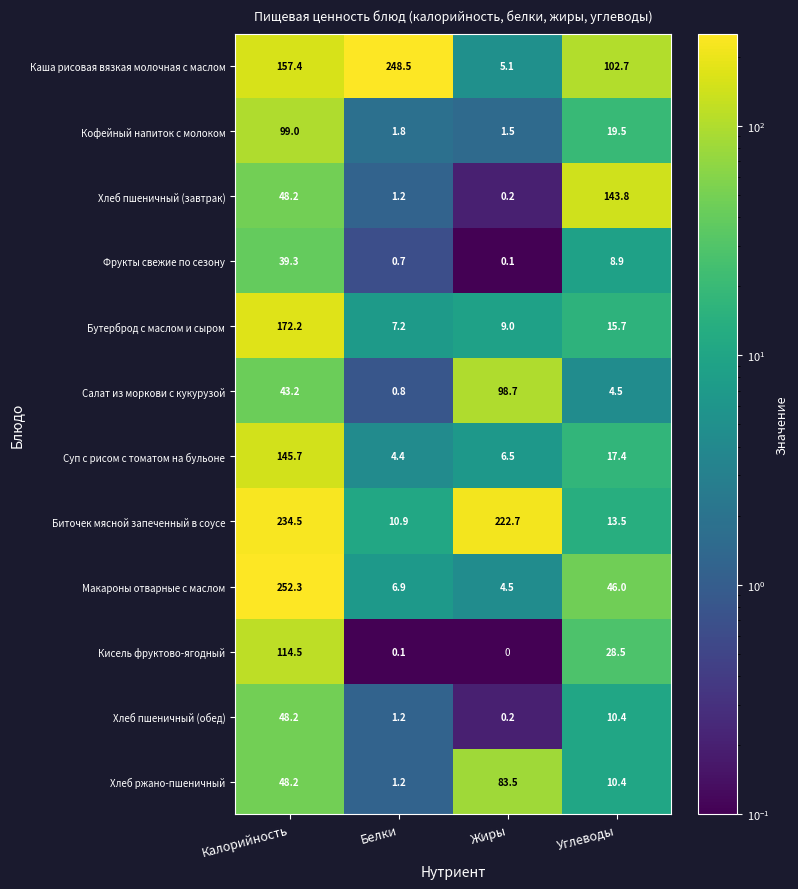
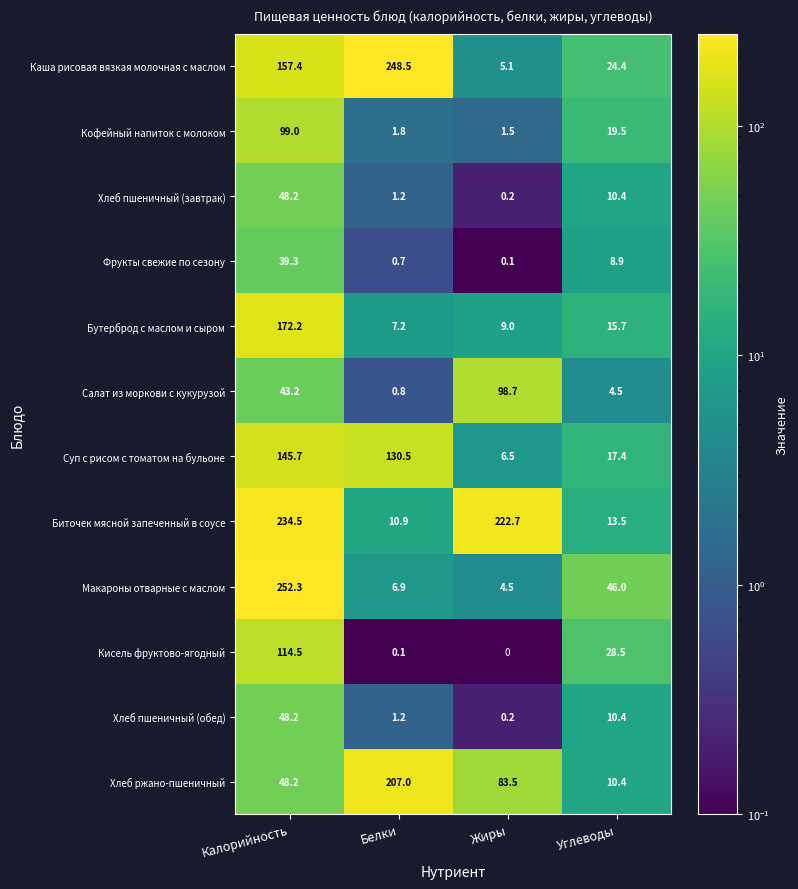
  {
    "Каша рисовая вязкая молочная с маслом": {
      "Калорийность": 157.4,
      "Белки": 248.5,
      "Жиры": 5.1,
-     "Углеводы": 102.7
+     "Углеводы": 24.4
    },
    "Кофейный напиток с молоком": {
      "Калорийность": 99.0,
      "Белки": 1.8,
      "Жиры": 1.5,
      "Углеводы": 19.5
    },
    "Хлеб пшеничный (завтрак)": {
      "Калорийность": 48.2,
      "Белки": 1.2,
      "Жиры": 0.2,
-     "Углеводы": 143.8
+     "Углеводы": 10.4
    },
    "Фрукты свежие по сезону": {
      "Калорийность": 39.3,
      "Белки": 0.7,
      "Жиры": 0.1,
      "Углеводы": 8.9
    },
    "Бутерброд с маслом и сыром": {
      "Калорийность": 172.2,
      "Белки": 7.2,
      "Жиры": 9.0,
      "Углеводы": 15.7
    },
    "Салат из моркови с кукурузой": {
      "Калорийность": 43.2,
      "Белки": 0.8,
      "Жиры": 98.7,
      "Углеводы": 4.5
    },
    "Суп с рисом с томатом на бульоне": {
      "Калорийность": 145.7,
-     "Белки": 4.4,
+     "Белки": 130.5,
      "Жиры": 6.5,
      "Углеводы": 17.4
    },
    "Биточек мясной запеченный в соусе": {
      "Калорийность": 234.5,
      "Белки": 10.9,
      "Жиры": 222.7,
      "Углеводы": 13.5
    },
    "Макароны отварные с маслом": {
      "Калорийность": 252.3,
      "Белки": 6.9,
      "Жиры": 4.5,
      "Углеводы": 46.0
    },
    "Кисель фруктово-ягодный": {
      "Калорийность": 114.5,
      "Белки": 0.1,
      "Жиры": 0,
      "Углеводы": 28.5
    },
    "Хлеб пшеничный (обед)": {
      "Калорийность": 48.2,
      "Белки": 1.2,
      "Жиры": 0.2,
      "Углеводы": 10.4
    },
    "Хлеб ржано-пшеничный": {
      "Калорийность": 48.2,
-     "Белки": 1.2,
+     "Белки": 207.0,
      "Жиры": 83.5,
      "Углеводы": 10.4
    }
  }
